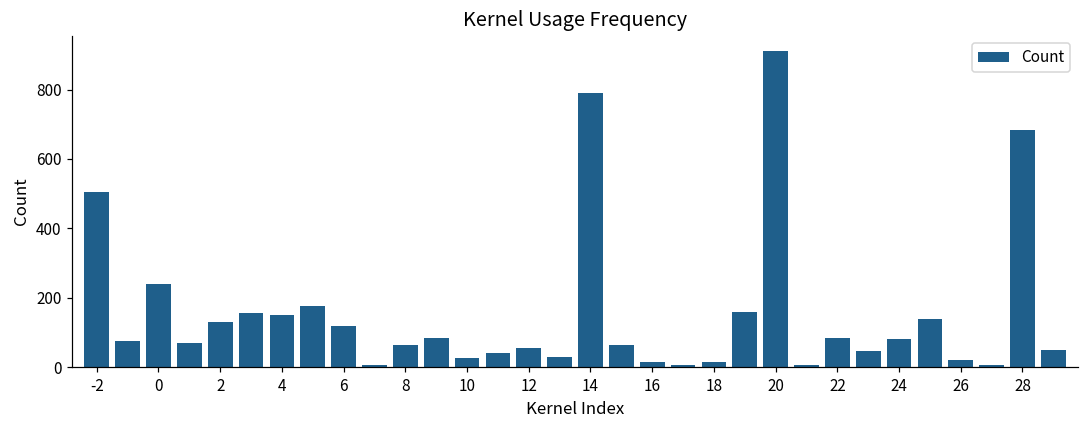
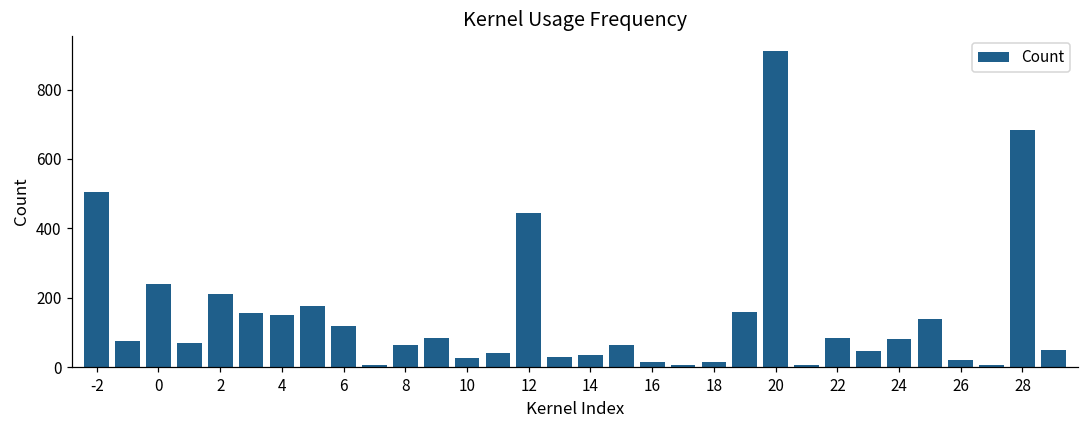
  {
    "-2": 510,
    "0": 240,
-   "2": 130,
+   "2": 210,
    "4": 150,
    "6": 120,
    "8": 70,
    "10": 30,
-   "12": 60,
-   "14": 790,
+   "12": 450,
+   "14": 40,
    "16": 20,
    "18": 10,
    "20": 910,
    "22": 90,
    "24": 80,
    "26": 20,
    "28": 680
  }
